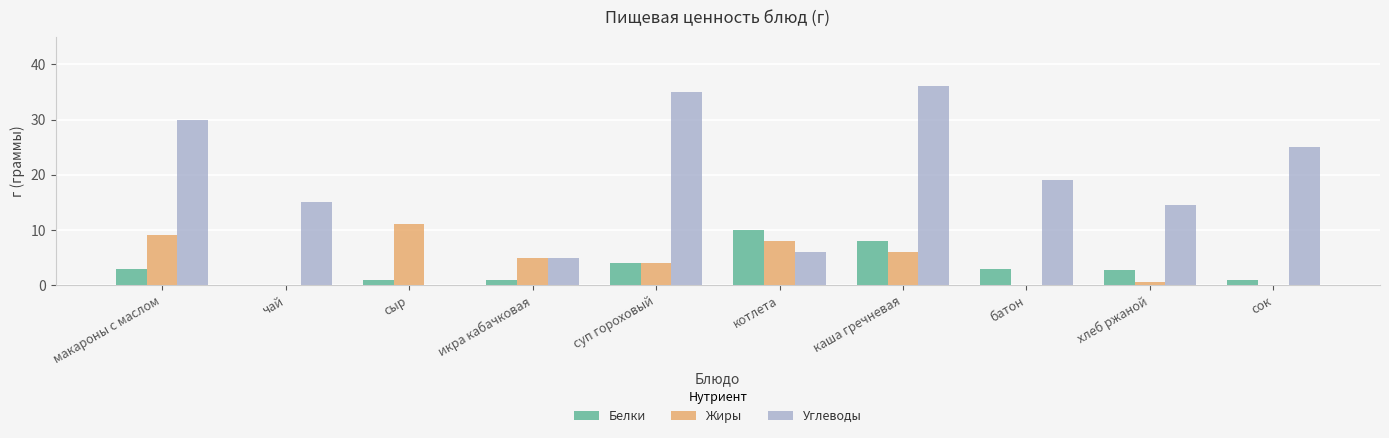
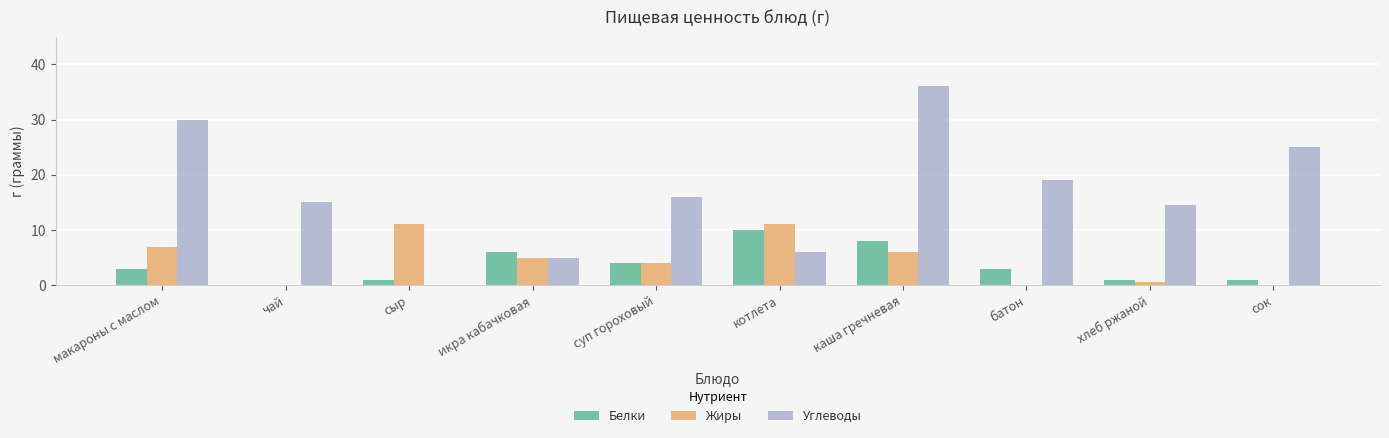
  {
    "Белки": {
      "макароны с маслом": 3,
      "чай": 0,
      "сыр": 1,
-     "икра кабачковая": 1,
+     "икра кабачковая": 6,
      "суп гороховый": 4,
      "котлета": 10,
      "каша гречневая": 8,
      "батон": 3,
-     "хлеб ржаной": 3,
+     "хлеб ржаной": 1,
      "сок": 1
    },
    "Жиры": {
-     "макароны с маслом": 9,
+     "макароны с маслом": 7,
      "чай": 0,
      "сыр": 11,
      "икра кабачковая": 5,
      "суп гороховый": 4,
-     "котлета": 8,
+     "котлета": 11,
      "каша гречневая": 6,
      "батон": 0,
      "хлеб ржаной": 1,
      "сок": 0
    },
    "Углеводы": {
      "макароны с маслом": 30,
      "чай": 15,
      "сыр": 0,
      "икра кабачковая": 5,
-     "суп гороховый": 35,
+     "суп гороховый": 16,
      "котлета": 6,
      "каша гречневая": 36,
      "батон": 19,
      "хлеб ржаной": 15,
      "сок": 25
    }
  }
